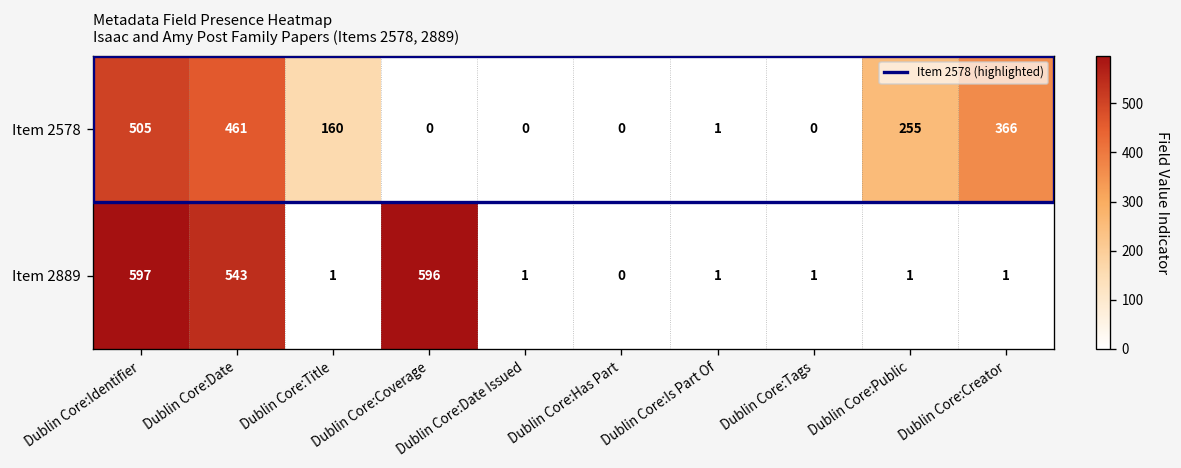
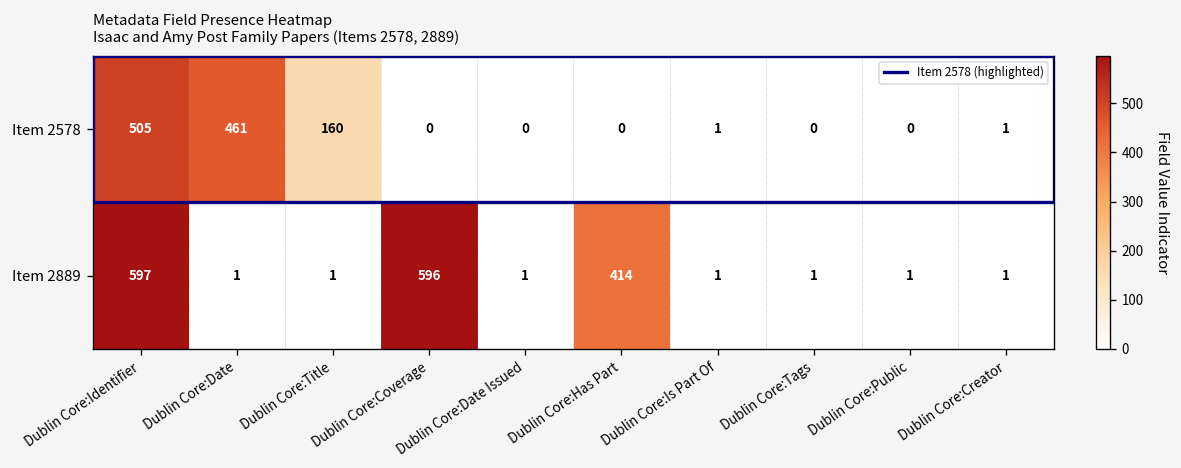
  {
    "Item 2578": {
      "Dublin Core:Identifier": 505,
      "Dublin Core:Date": 461,
      "Dublin Core:Title": 160,
      "Dublin Core:Coverage": 0,
      "Dublin Core:Date Issued": 0,
      "Dublin Core:Has Part": 0,
      "Dublin Core:Is Part Of": 1,
      "Dublin Core:Tags": 0,
-     "Dublin Core:Public": 255,
-     "Dublin Core:Creator": 366
+     "Dublin Core:Public": 0,
+     "Dublin Core:Creator": 1
    },
    "Item 2889": {
      "Dublin Core:Identifier": 597,
-     "Dublin Core:Date": 543,
+     "Dublin Core:Date": 1,
      "Dublin Core:Title": 1,
      "Dublin Core:Coverage": 596,
      "Dublin Core:Date Issued": 1,
-     "Dublin Core:Has Part": 0,
+     "Dublin Core:Has Part": 414,
      "Dublin Core:Is Part Of": 1,
      "Dublin Core:Tags": 1,
      "Dublin Core:Public": 1,
      "Dublin Core:Creator": 1
    }
  }
